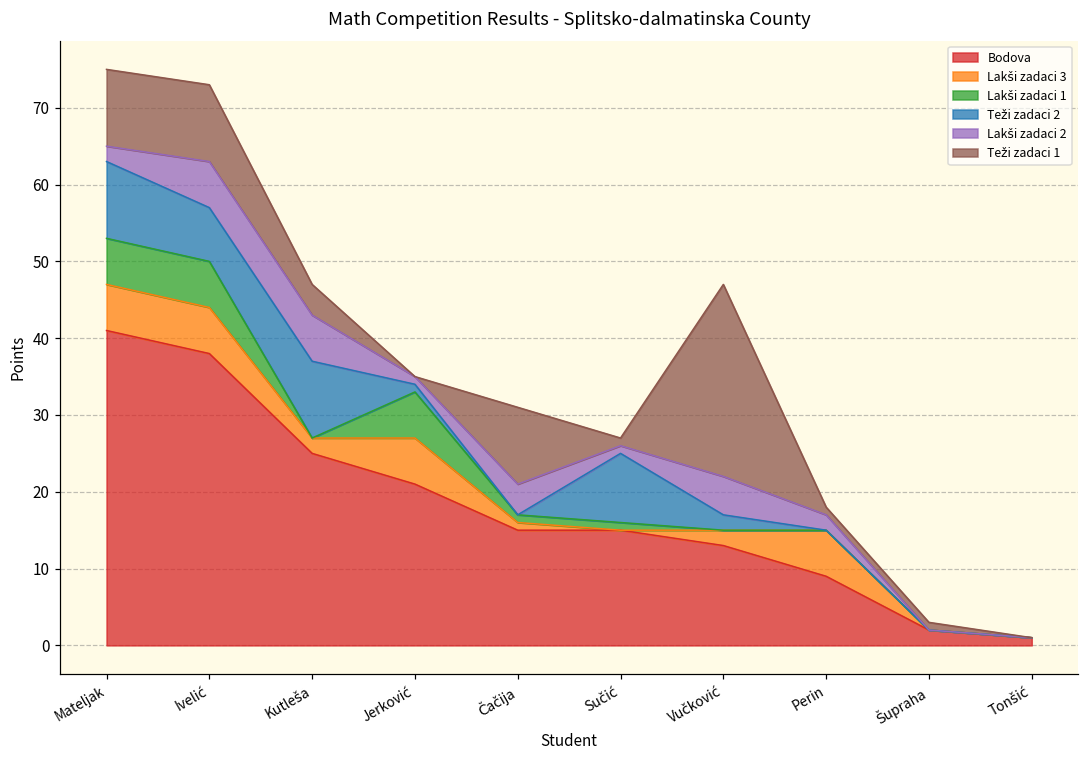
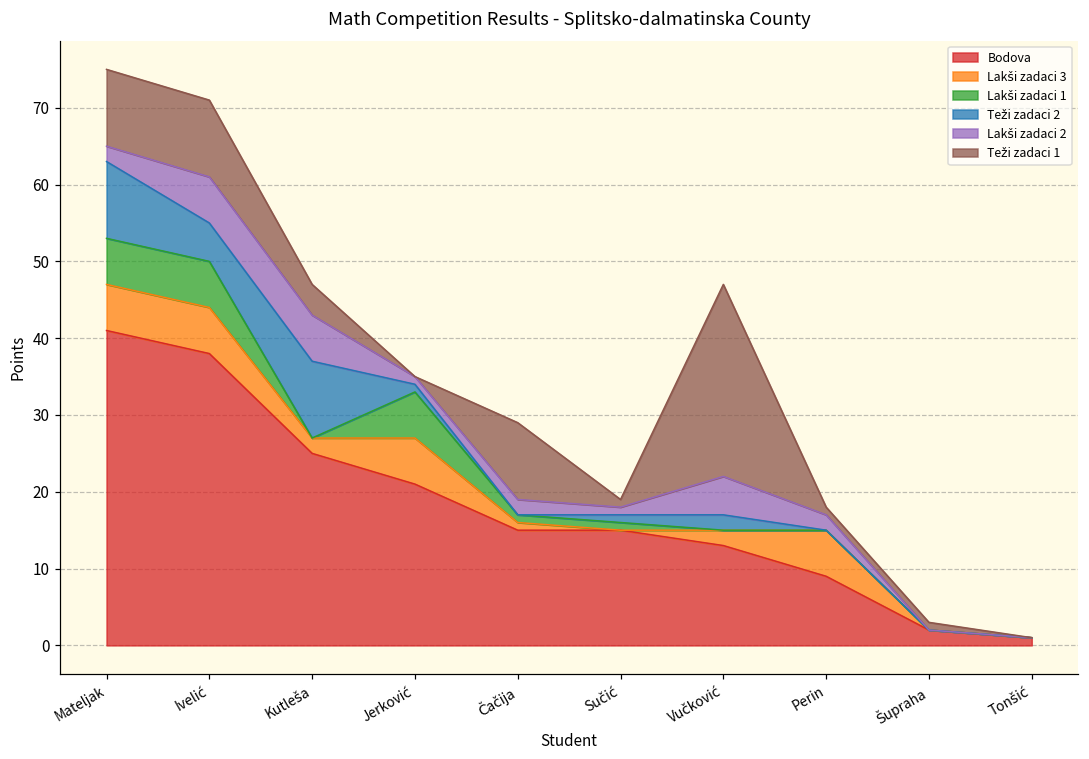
  {
    "Bodova": {
      "Mateljak": 41,
      "Ivelić": 38,
      "Kutleša": 25,
      "Jerković": 21,
      "Čačija": 15,
      "Vučković": 13,
      "Perin": 9
    },
    "Lakši zadaci 3": {
      "Mateljak": 6,
      "Ivelić": 6,
      "Jerković": 6,
      "Čačija": 1
    },
    "Lakši zadaci 1": {
      "Mateljak": 6,
      "Ivelić": 6,
      "Jerković": 6,
      "Sučić": 1
    },
    "Teži zadaci 2": {
      "Mateljak": 10,
-     "Ivelić": 7,
+     "Ivelić": 5,
      "Kutleša": 10,
      "Jerković": 1,
-     "Sučić": 9,
+     "Sučić": 1,
      "Vučković": 2
    },
    "Lakši zadaci 2": {
      "Mateljak": 2,
      "Ivelić": 6,
      "Kutleša": 6,
-     "Čačija": 4,
+     "Čačija": 2,
      "Sučić": 1,
      "Vučković": 5,
      "Perin": 2
    },
    "Teži zadaci 1": {
      "Mateljak": 10,
      "Ivelić": 10,
      "Kutleša": 4,
      "Čačija": 10,
      "Sučić": 1,
      "Vučković": 25,
      "Perin": 1,
      "Šupraha": 1
    }
  }
